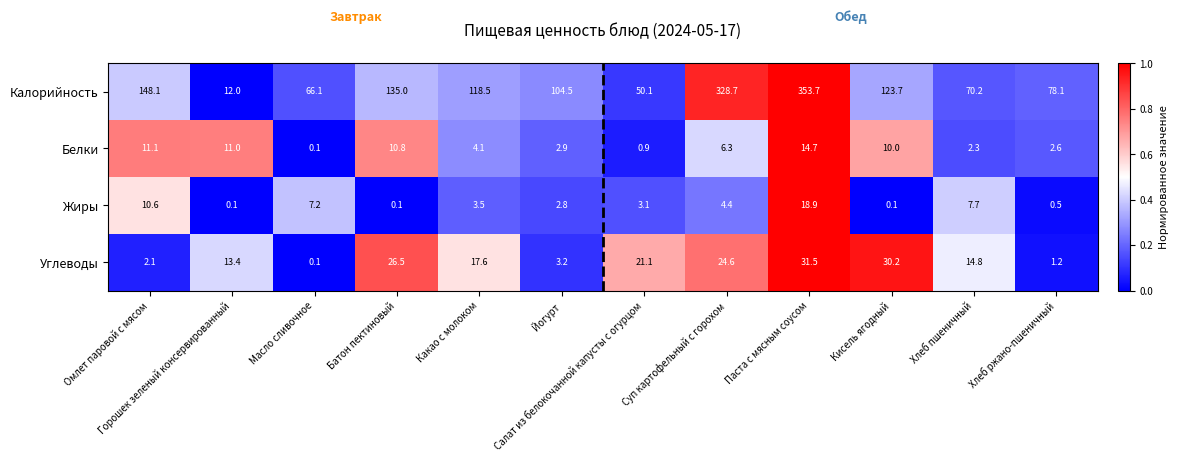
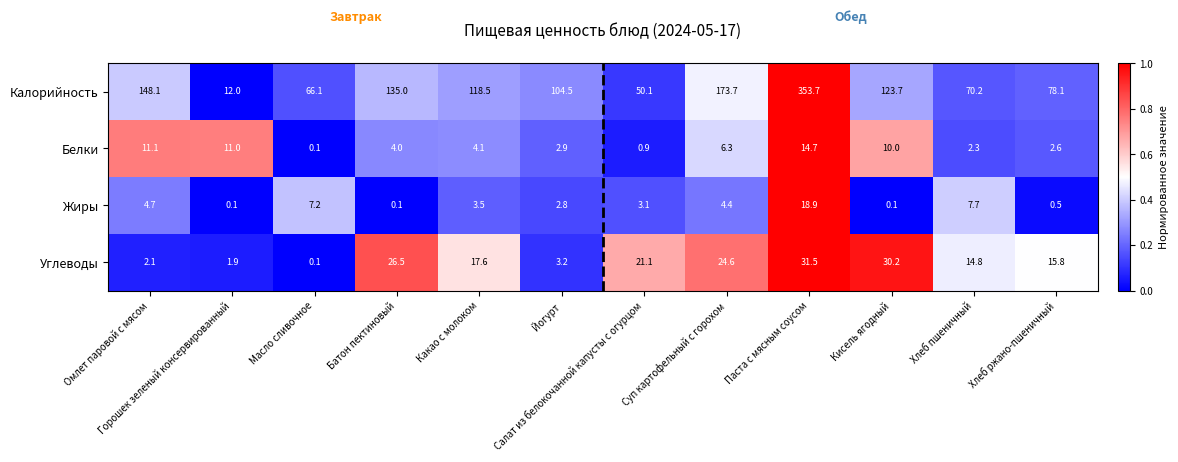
  {
    "Калорийность": {
      "Омлет паровой с мясом": 148.1,
      "Горошек зеленый консервированный": 12.0,
      "Масло сливочное": 66.1,
      "Батон пектиновый": 135.0,
      "Какао с молоком": 118.5,
      "Йогурт": 104.5,
      "Салат из белокочанной капусты с огурцом": 50.1,
-     "Суп картофельный с горохом": 328.7,
+     "Суп картофельный с горохом": 173.7,
      "Паста с мясным соусом": 353.7,
      "Кисель ягодный": 123.7,
      "Хлеб пшеничный": 70.2,
      "Хлеб ржано-пшеничный": 78.1
    },
    "Белки": {
      "Омлет паровой с мясом": 11.1,
      "Горошек зеленый консервированный": 11.0,
      "Масло сливочное": 0.1,
-     "Батон пектиновый": 10.8,
+     "Батон пектиновый": 4.0,
      "Какао с молоком": 4.1,
      "Йогурт": 2.9,
      "Салат из белокочанной капусты с огурцом": 0.9,
      "Суп картофельный с горохом": 6.3,
      "Паста с мясным соусом": 14.7,
      "Кисель ягодный": 10.0,
      "Хлеб пшеничный": 2.3,
      "Хлеб ржано-пшеничный": 2.6
    },
    "Жиры": {
-     "Омлет паровой с мясом": 10.6,
+     "Омлет паровой с мясом": 4.7,
      "Горошек зеленый консервированный": 0.1,
      "Масло сливочное": 7.2,
      "Батон пектиновый": 0.1,
      "Какао с молоком": 3.5,
      "Йогурт": 2.8,
      "Салат из белокочанной капусты с огурцом": 3.1,
      "Суп картофельный с горохом": 4.4,
      "Паста с мясным соусом": 18.9,
      "Кисель ягодный": 0.1,
      "Хлеб пшеничный": 7.7,
      "Хлеб ржано-пшеничный": 0.5
    },
    "Углеводы": {
      "Омлет паровой с мясом": 2.1,
-     "Горошек зеленый консервированный": 13.4,
+     "Горошек зеленый консервированный": 1.9,
      "Масло сливочное": 0.1,
      "Батон пектиновый": 26.5,
      "Какао с молоком": 17.6,
      "Йогурт": 3.2,
      "Салат из белокочанной капусты с огурцом": 21.1,
      "Суп картофельный с горохом": 24.6,
      "Паста с мясным соусом": 31.5,
      "Кисель ягодный": 30.2,
      "Хлеб пшеничный": 14.8,
-     "Хлеб ржано-пшеничный": 1.2
+     "Хлеб ржано-пшеничный": 15.8
    }
  }
